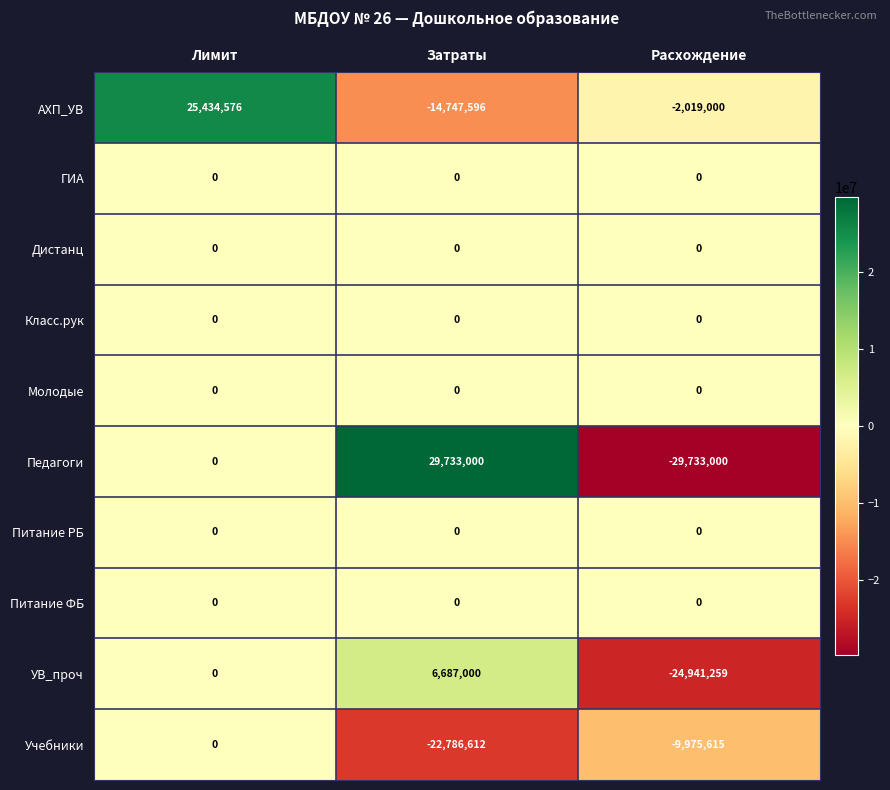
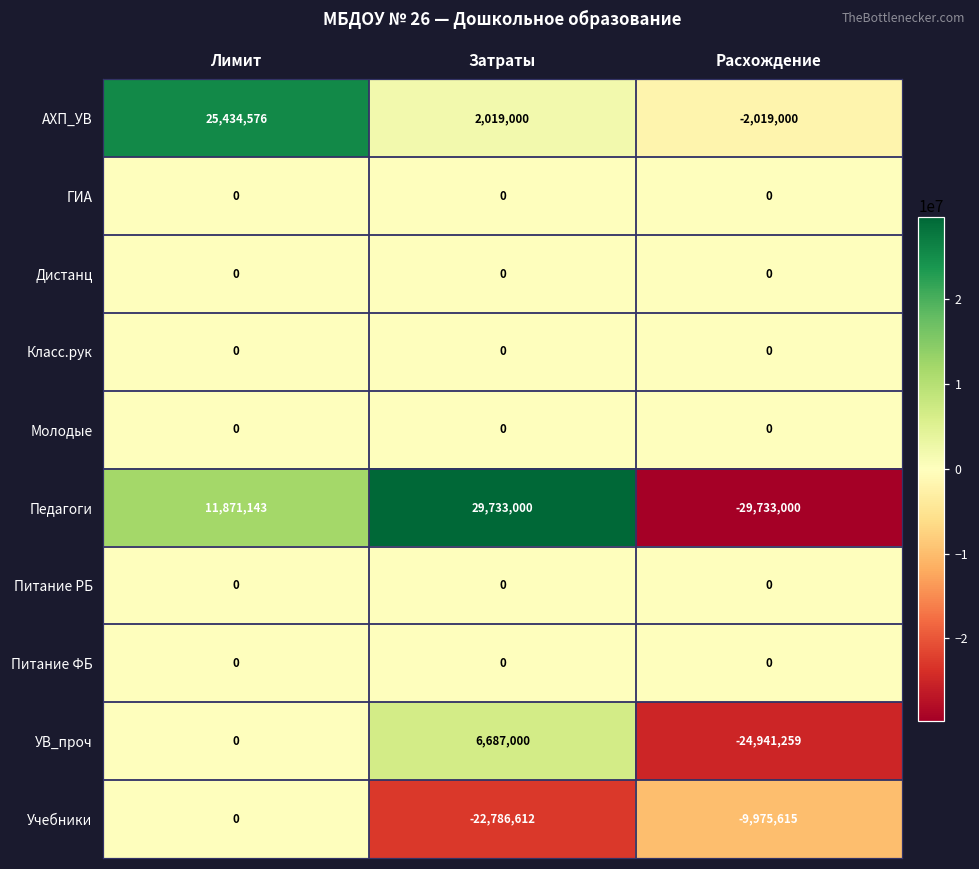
  {
    "АХП_УВ": {
      "Лимит": "25,434,576",
-     "Затраты": "-14,747,596",
+     "Затраты": "2,019,000",
      "Расхождение": "-2,019,000"
    },
    "ГИА": {
      "Лимит": "0",
      "Затраты": "0",
      "Расхождение": "0"
    },
    "Дистанц": {
      "Лимит": "0",
      "Затраты": "0",
      "Расхождение": "0"
    },
    "Класс.рук": {
      "Лимит": "0",
      "Затраты": "0",
      "Расхождение": "0"
    },
    "Молодые": {
      "Лимит": "0",
      "Затраты": "0",
      "Расхождение": "0"
    },
    "Педагоги": {
-     "Лимит": "0",
+     "Лимит": "11,871,143",
      "Затраты": "29,733,000",
      "Расхождение": "-29,733,000"
    },
    "Питание РБ": {
      "Лимит": "0",
      "Затраты": "0",
      "Расхождение": "0"
    },
    "Питание ФБ": {
      "Лимит": "0",
      "Затраты": "0",
      "Расхождение": "0"
    },
    "УВ_проч": {
      "Лимит": "0",
      "Затраты": "6,687,000",
      "Расхождение": "-24,941,259"
    },
    "Учебники": {
      "Лимит": "0",
      "Затраты": "-22,786,612",
      "Расхождение": "-9,975,615"
    }
  }
